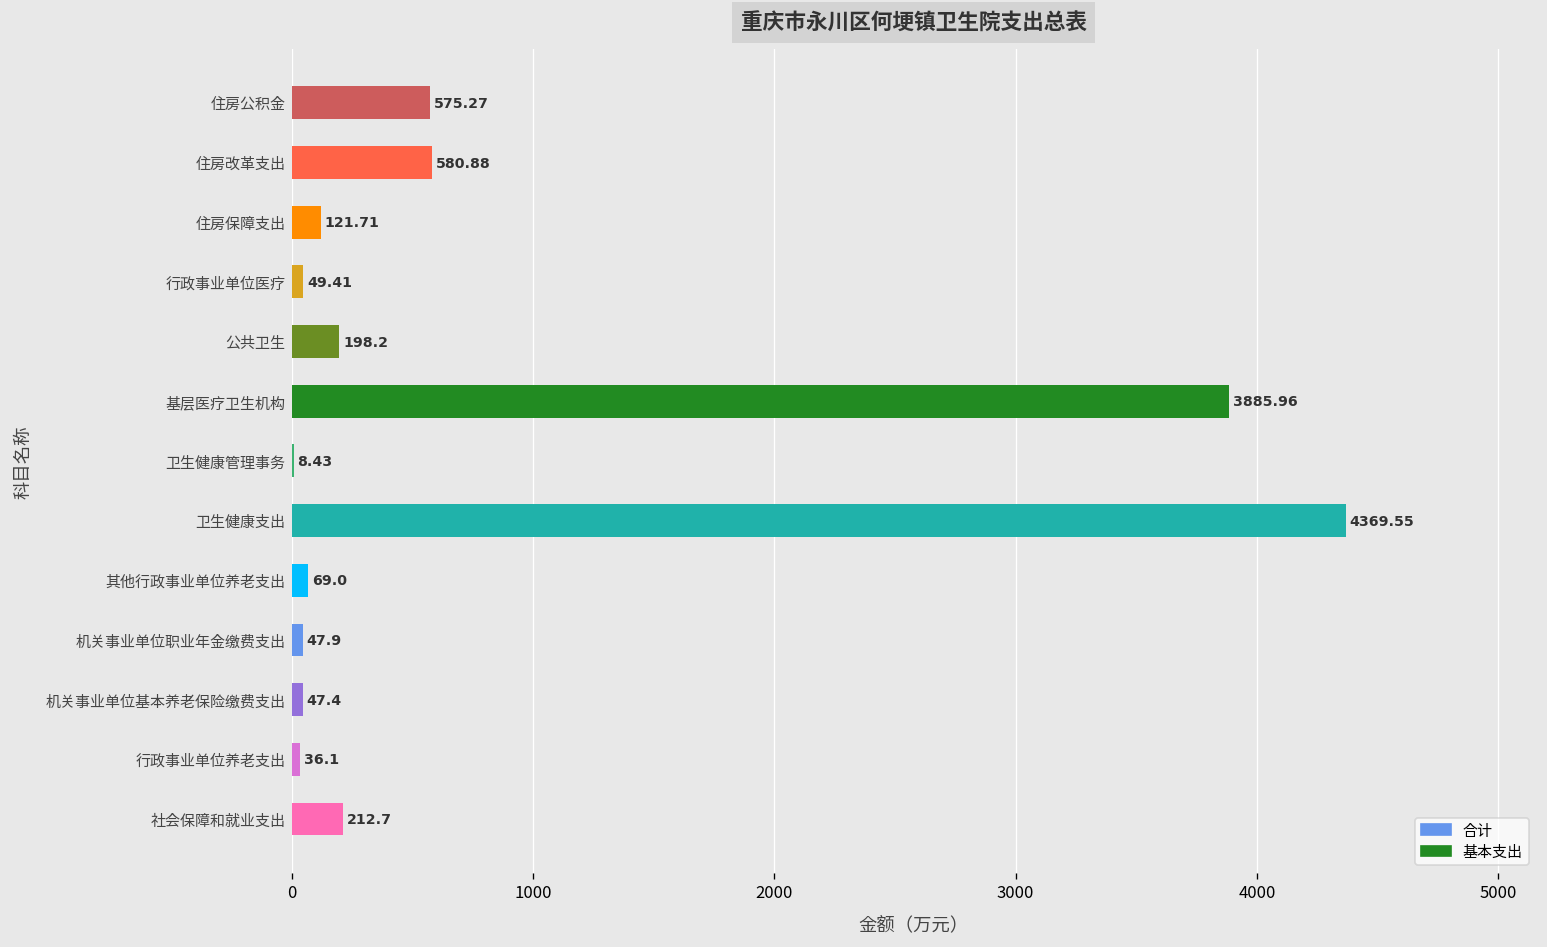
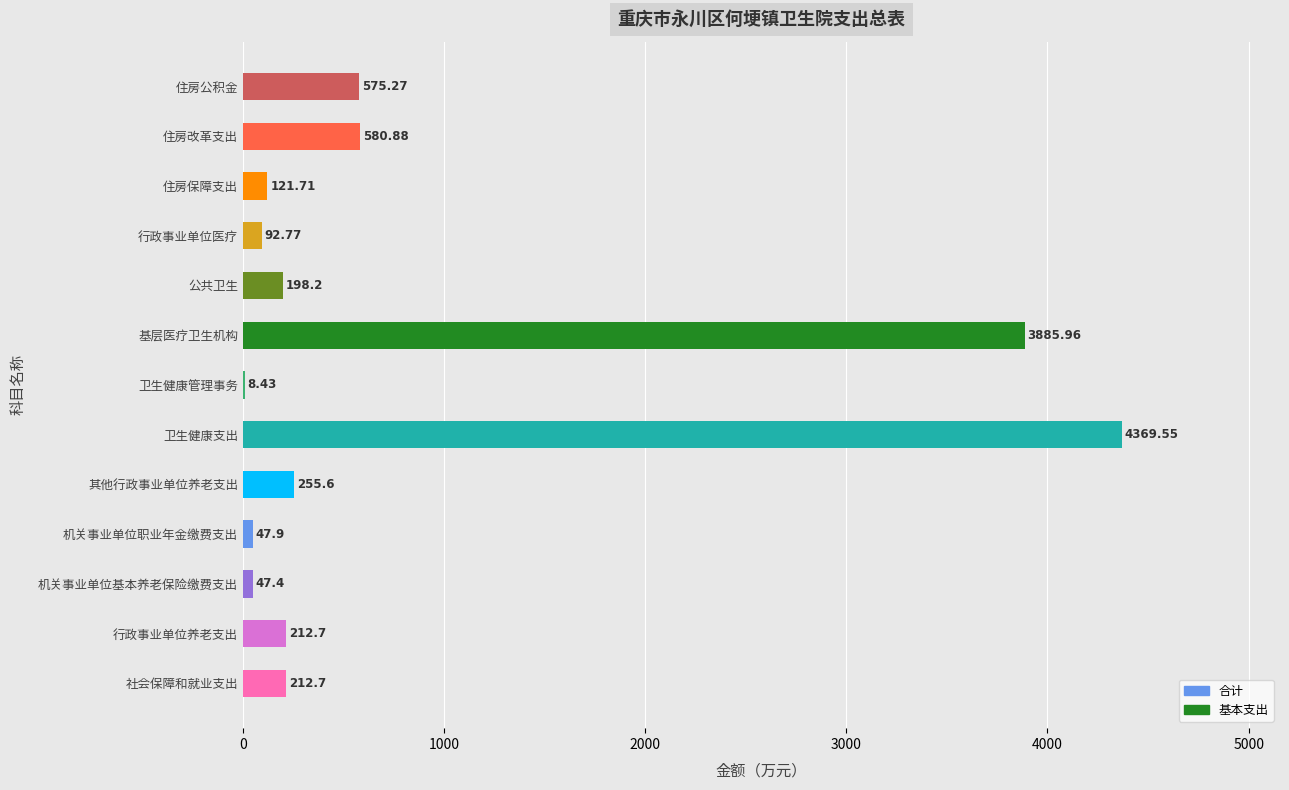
  {
    "住房公积金": 575.27,
    "住房改革支出": 580.88,
    "住房保障支出": 121.71,
-   "行政事业单位医疗": 49.41,
+   "行政事业单位医疗": 92.77,
    "公共卫生": 198.2,
    "基层医疗卫生机构": 3885.96,
    "卫生健康管理事务": 8.43,
    "卫生健康支出": 4369.55,
-   "其他行政事业单位养老支出": 69.0,
+   "其他行政事业单位养老支出": 255.6,
    "机关事业单位职业年金缴费支出": 47.9,
    "机关事业单位基本养老保险缴费支出": 47.4,
-   "行政事业单位养老支出": 36.1,
+   "行政事业单位养老支出": 212.7,
    "社会保障和就业支出": 212.7
  }
